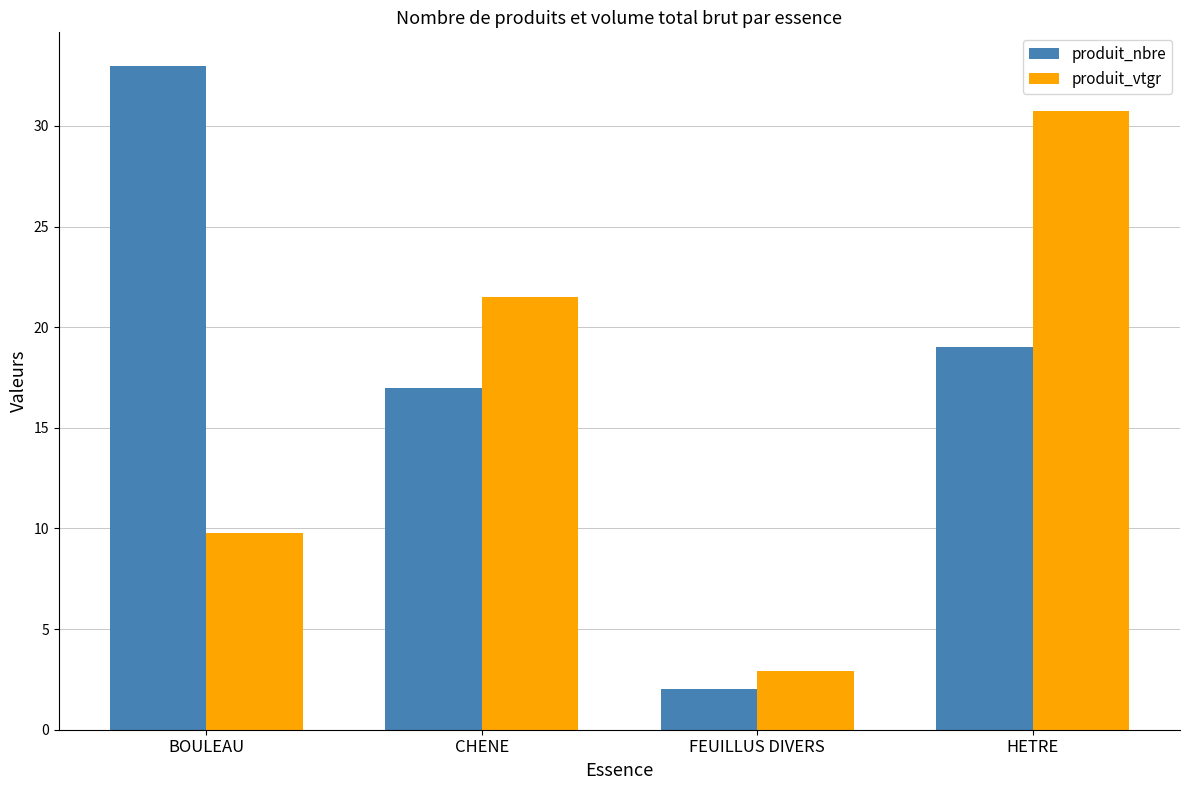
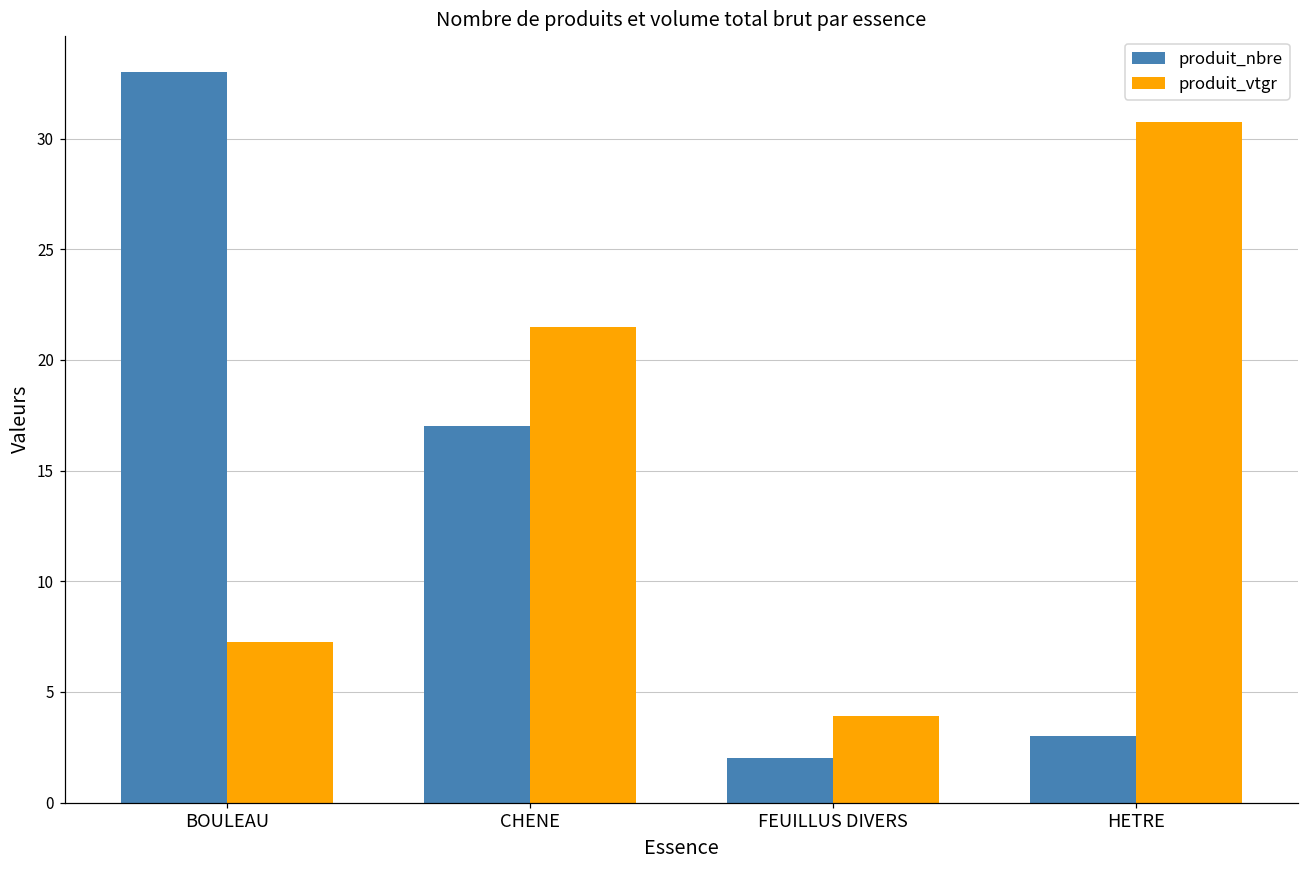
  {
    "produit_nbre": {
      "BOULEAU": 33,
      "CHENE": 17,
      "FEUILLUS DIVERS": 2,
-     "HETRE": 19
+     "HETRE": 3
    },
    "produit_vtgr": {
-     "BOULEAU": 9.8,
+     "BOULEAU": 7.2,
      "CHENE": 21.5,
-     "FEUILLUS DIVERS": 2.9,
+     "FEUILLUS DIVERS": 3.9,
      "HETRE": 30.8
    }
  }
